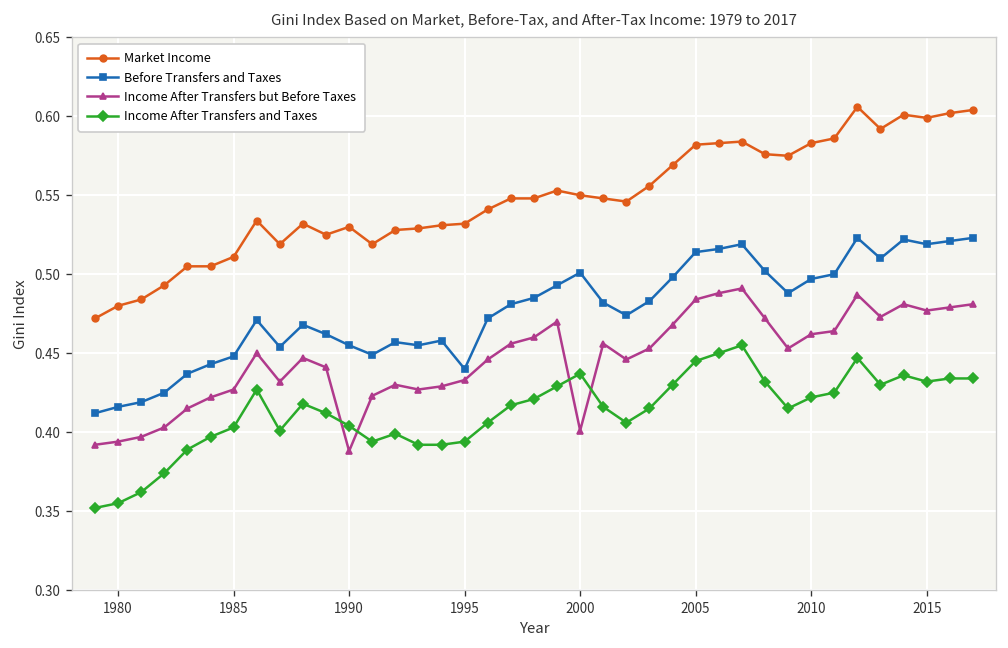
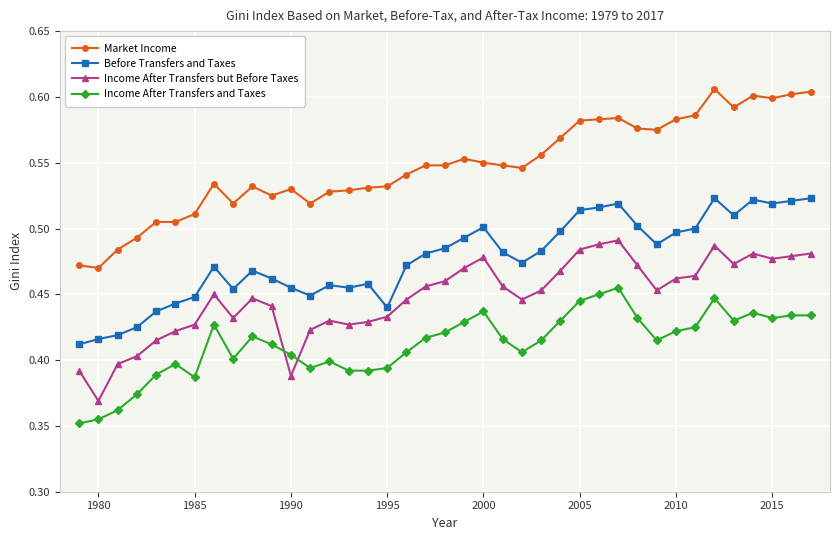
  {
    "Market Income": {
-     "1980": 0.48,
+     "1980": 0.47,
      "1985": 0.51,
      "1990": 0.53,
      "1995": 0.532,
      "2000": 0.55,
      "2005": 0.582,
      "2010": 0.583,
      "2015": 0.60
    },
    "Before Transfers and Taxes": {
      "1980": 0.416,
      "1985": 0.448,
      "1990": 0.455,
      "1995": 0.440,
      "2000": 0.501,
      "2005": 0.514,
      "2010": 0.497,
      "2015": 0.519
    },
    "Income After Transfers but Before Taxes": {
-     "1980": 0.394,
+     "1980": 0.369,
      "1985": 0.427,
      "1990": 0.388,
      "1995": 0.433,
-     "2000": 0.401,
+     "2000": 0.478,
      "2005": 0.484,
      "2010": 0.462,
      "2015": 0.477
    },
    "Income After Transfers and Taxes": {
      "1980": 0.355,
-     "1985": 0.403,
+     "1985": 0.387,
      "1990": 0.404,
      "1995": 0.394,
      "2000": 0.437,
      "2005": 0.445,
      "2010": 0.422,
      "2015": 0.432
    }
  }
